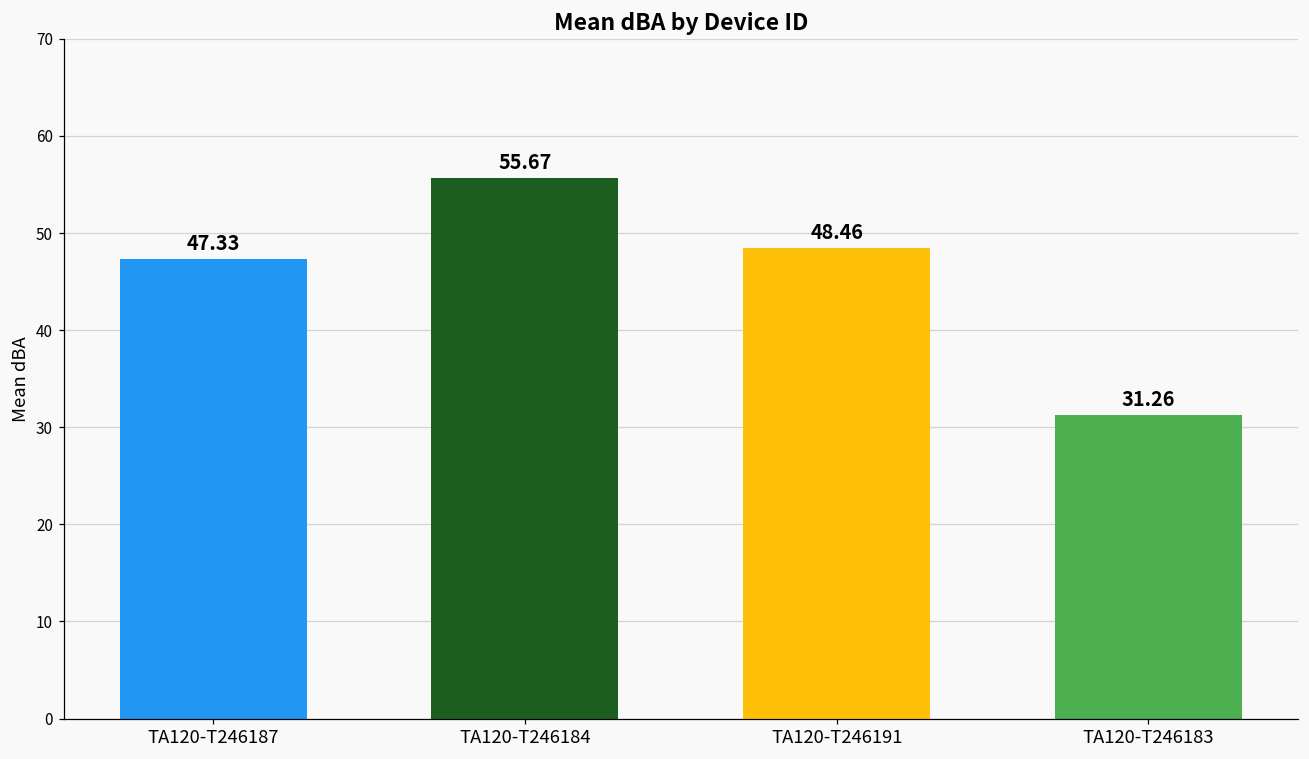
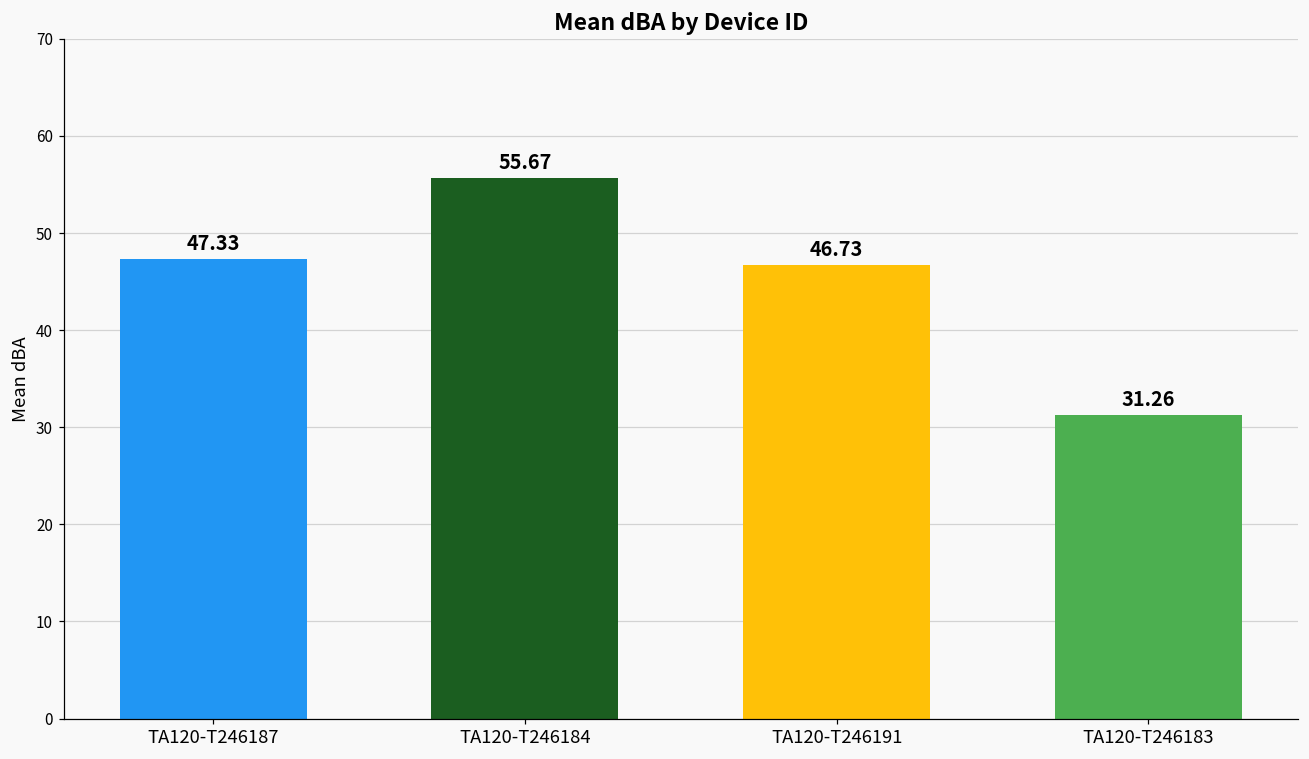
  {
    "TA120-T246187": 47.33,
    "TA120-T246184": 55.67,
-   "TA120-T246191": 48.46,
+   "TA120-T246191": 46.73,
    "TA120-T246183": 31.26
  }
